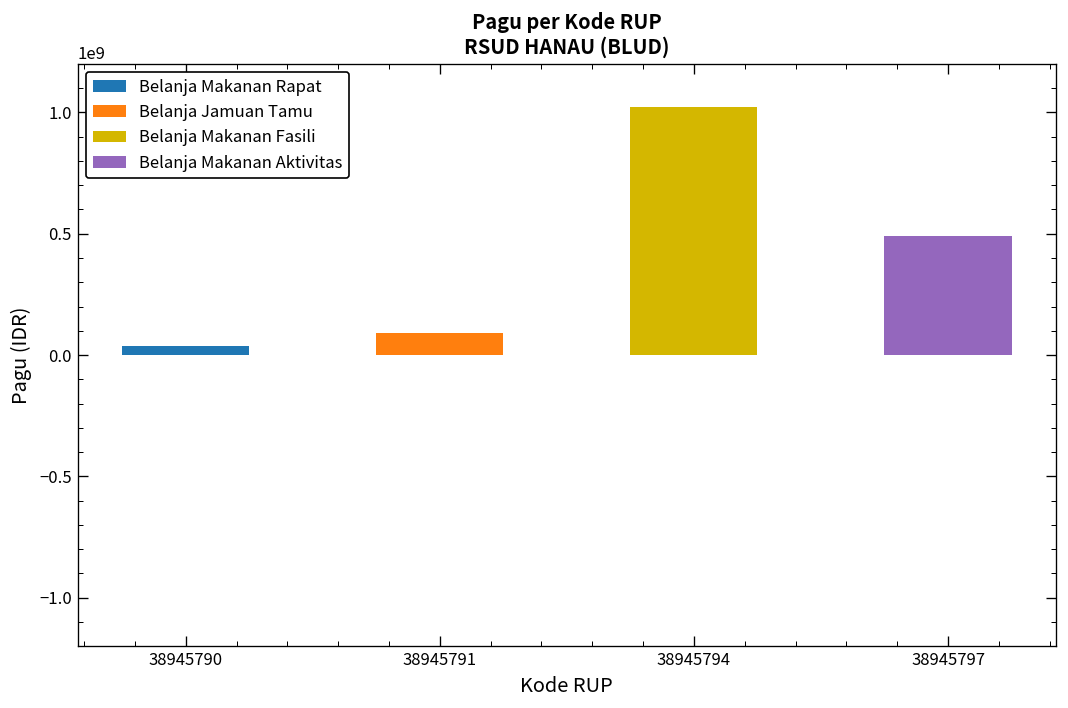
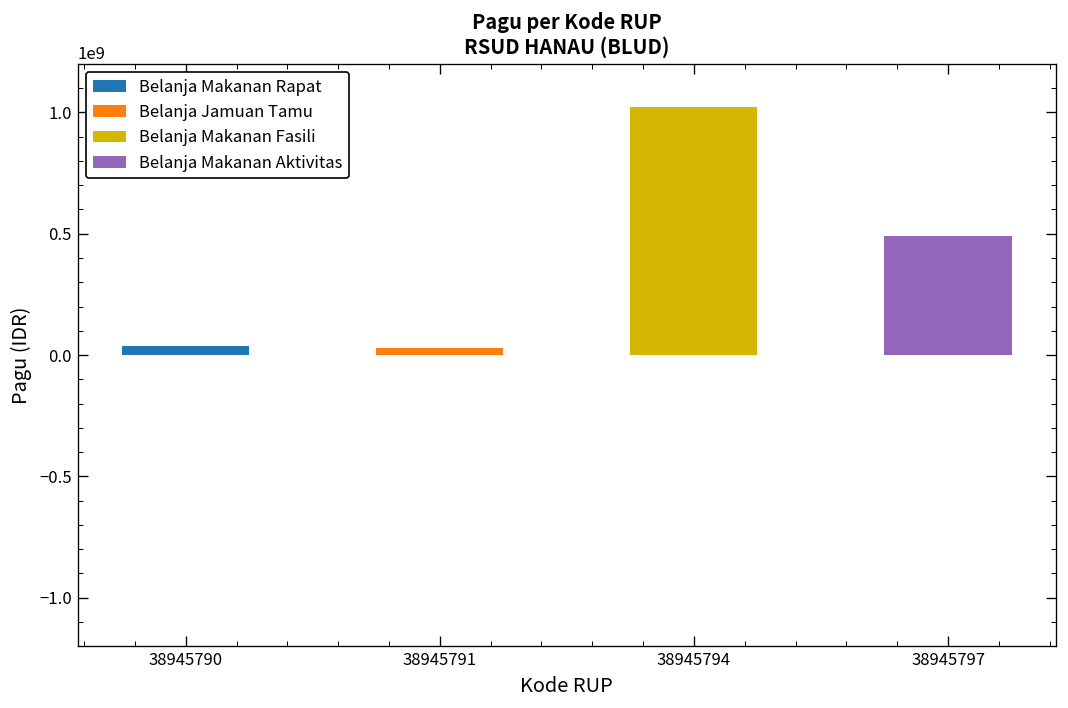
  {
    "38945790": 40000000,
-   "38945791": 90000000,
+   "38945791": 30000000,
    "38945794": 1020000000,
    "38945797": 490000000
  }
